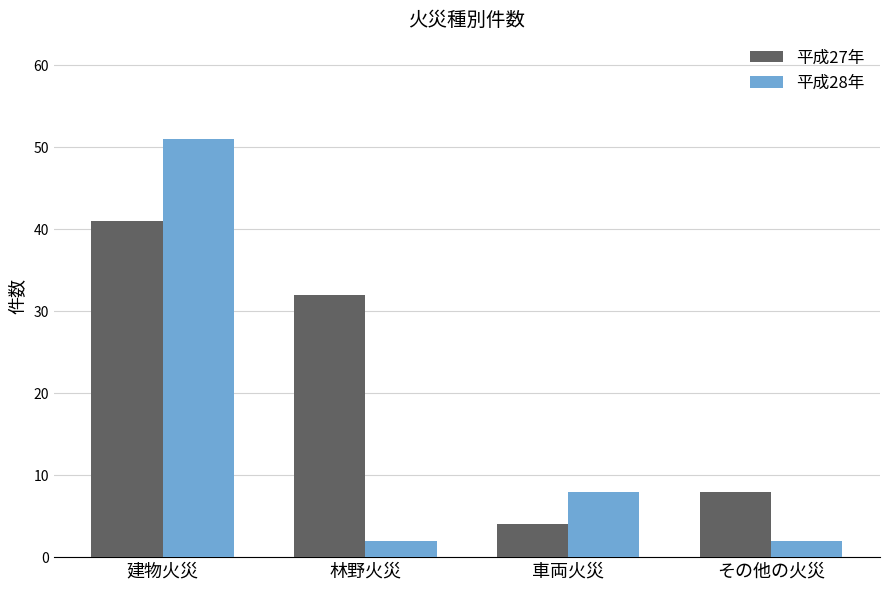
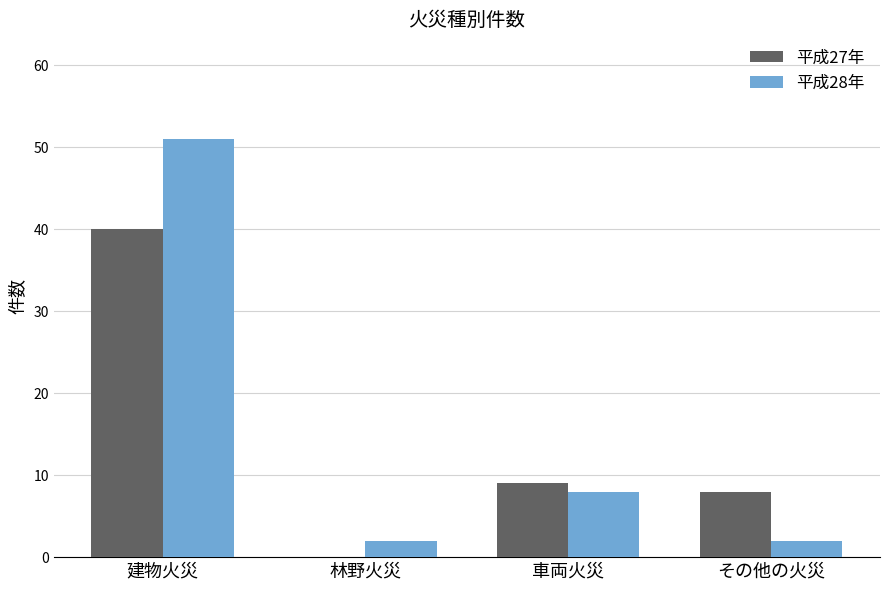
  {
    "平成27年": {
-     "建物火災": 41,
-     "林野火災": 32,
-     "車両火災": 4,
+     "建物火災": 40,
+     "林野火災": 0,
+     "車両火災": 9,
      "その他の火災": 8
    },
    "平成28年": {
      "建物火災": 51,
      "林野火災": 2,
      "車両火災": 8,
      "その他の火災": 2
    }
  }
